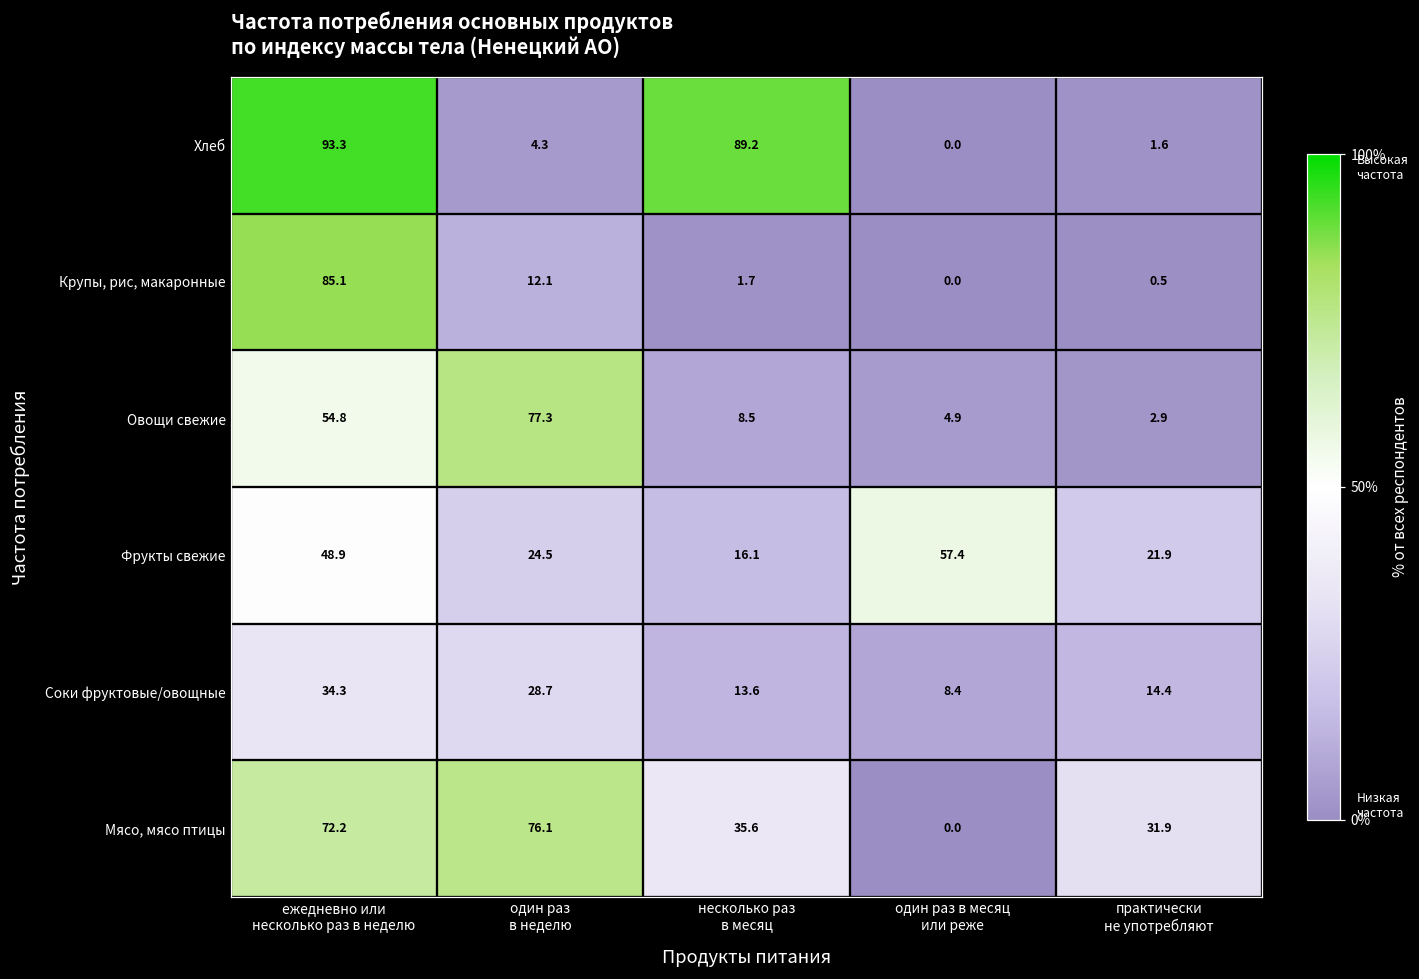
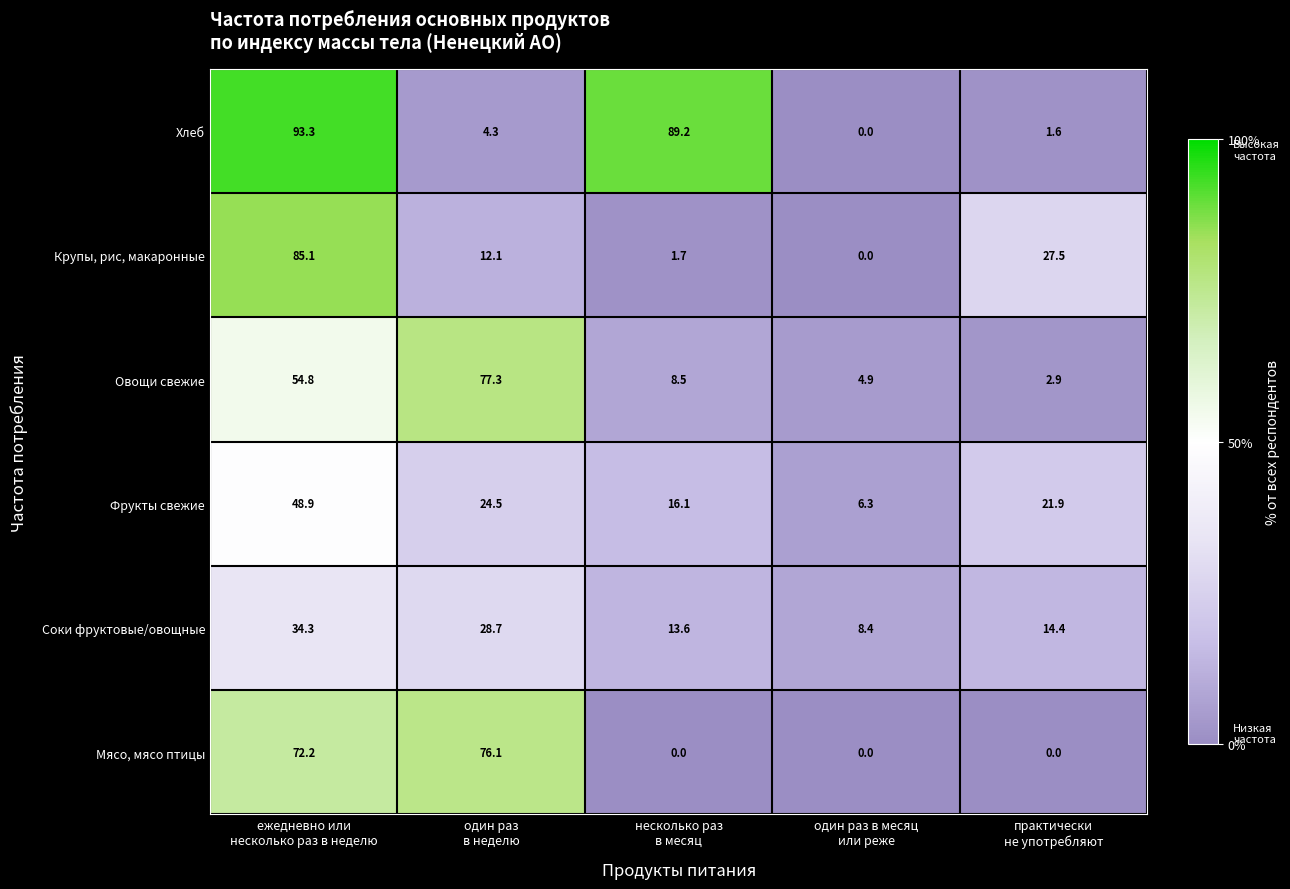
  {
    "Хлеб": {
      "ежедневно или несколько раз в неделю": 93.3,
      "один раз в неделю": 4.3,
      "несколько раз в месяц": 89.2,
      "один раз в месяц или реже": 0.0,
      "практически не употребляют": 1.6
    },
    "Крупы, рис, макаронные": {
      "ежедневно или несколько раз в неделю": 85.1,
      "один раз в неделю": 12.1,
      "несколько раз в месяц": 1.7,
      "один раз в месяц или реже": 0.0,
-     "практически не употребляют": 0.5
+     "практически не употребляют": 27.5
    },
    "Овощи свежие": {
      "ежедневно или несколько раз в неделю": 54.8,
      "один раз в неделю": 77.3,
      "несколько раз в месяц": 8.5,
      "один раз в месяц или реже": 4.9,
      "практически не употребляют": 2.9
    },
    "Фрукты свежие": {
      "ежедневно или несколько раз в неделю": 48.9,
      "один раз в неделю": 24.5,
      "несколько раз в месяц": 16.1,
-     "один раз в месяц или реже": 57.4,
+     "один раз в месяц или реже": 6.3,
      "практически не употребляют": 21.9
    },
    "Соки фруктовые/овощные": {
      "ежедневно или несколько раз в неделю": 34.3,
      "один раз в неделю": 28.7,
      "несколько раз в месяц": 13.6,
      "один раз в месяц или реже": 8.4,
      "практически не употребляют": 14.4
    },
    "Мясо, мясо птицы": {
      "ежедневно или несколько раз в неделю": 72.2,
      "один раз в неделю": 76.1,
-     "несколько раз в месяц": 35.6,
+     "несколько раз в месяц": 0.0,
      "один раз в месяц или реже": 0.0,
-     "практически не употребляют": 31.9
+     "практически не употребляют": 0.0
    }
  }
